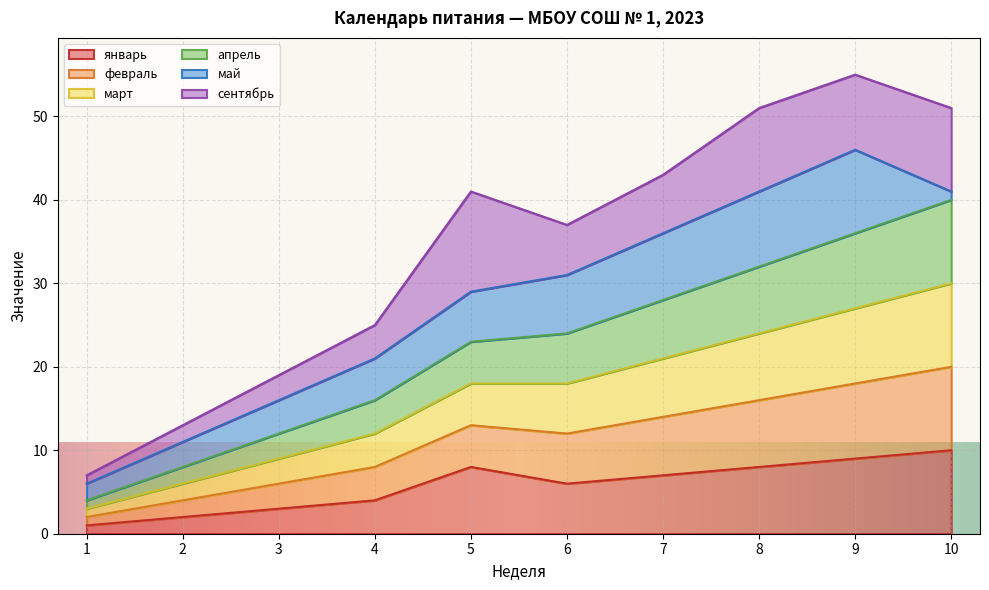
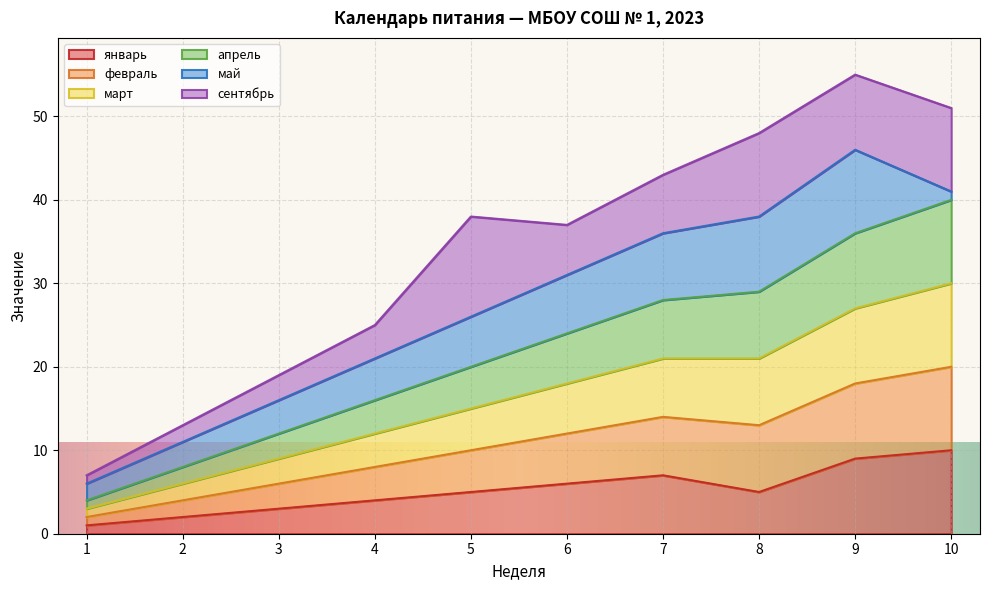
  {
    "январь": {
      "1": 1,
      "2": 2,
      "3": 3,
      "4": 4,
-     "5": 8,
+     "5": 5,
      "6": 6,
      "7": 7,
-     "8": 8,
+     "8": 5,
      "9": 9,
      "10": 10
    },
    "февраль": {
      "1": 1,
      "2": 2,
      "3": 3,
      "4": 4,
      "5": 5,
      "6": 6,
      "7": 7,
      "8": 8,
      "9": 9,
      "10": 10
    },
    "март": {
      "1": 1,
      "2": 2,
      "3": 3,
      "4": 4,
      "5": 5,
      "6": 6,
      "7": 7,
      "8": 8,
      "9": 9,
      "10": 10
    },
    "апрель": {
      "1": 1,
      "2": 2,
      "3": 3,
      "4": 4,
      "5": 5,
      "6": 6,
      "7": 7,
      "8": 8,
      "9": 9,
      "10": 10
    },
    "май": {
      "1": 2,
      "2": 3,
      "3": 4,
      "4": 5,
      "5": 6,
      "6": 7,
      "7": 8,
      "8": 9,
      "9": 10,
      "10": 1
    },
    "сентябрь": {
      "1": 1,
      "2": 2,
      "3": 3,
      "4": 4,
      "5": 12,
      "6": 6,
      "7": 7,
      "8": 10,
      "9": 9,
      "10": 10
    }
  }
